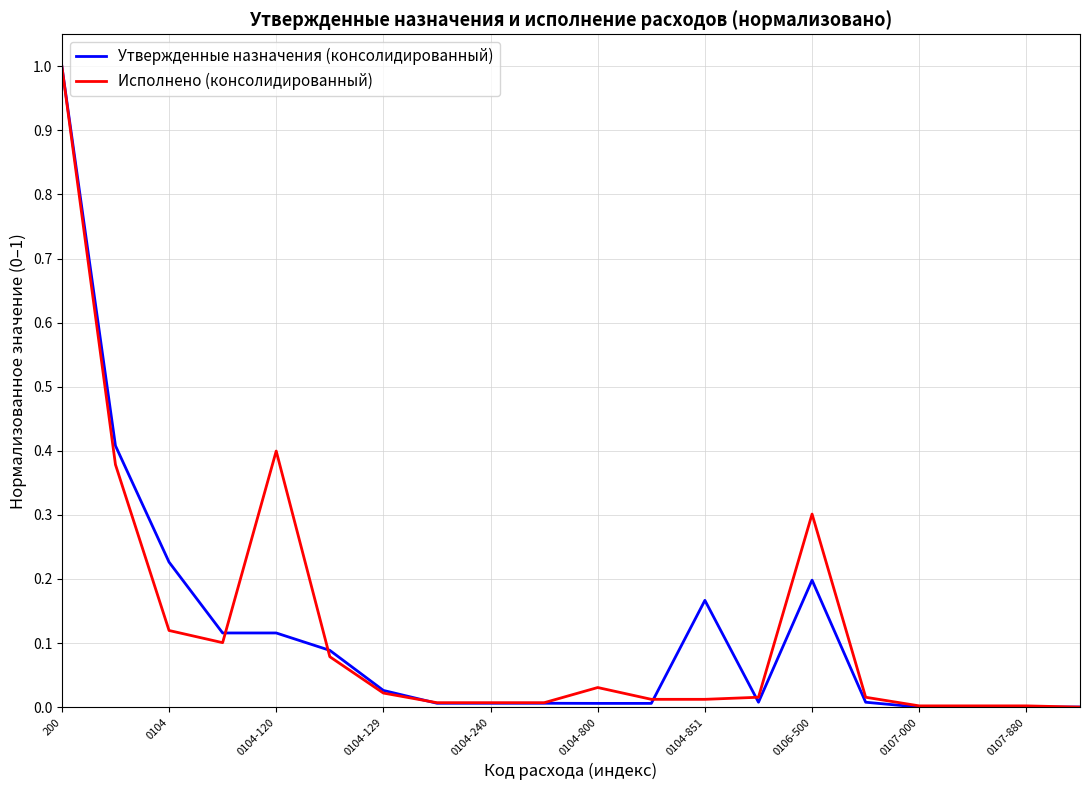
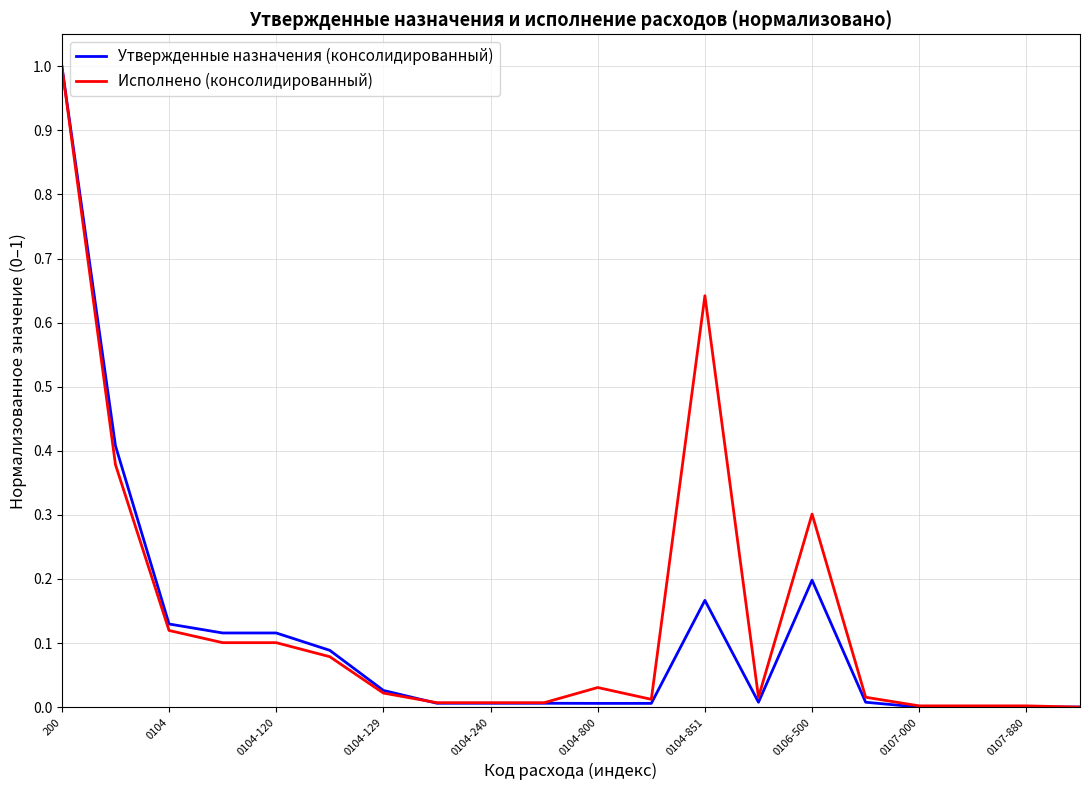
  {
    "Утвержденные назначения (консолидированный)": {
-     "0104": 0.23,
+     "0104": 0.13,
      "0104-120": 0.12,
      "0104-129": 0.03,
      "0104-800": 0.01,
      "0104-851": 0.17,
      "0106-500": 0.20
    },
    "Исполнено (консолидированный)": {
      "0104": 0.12,
-     "0104-120": 0.40,
+     "0104-120": 0.10,
      "0104-129": 0.02,
      "0104-800": 0.03,
-     "0104-851": 0.01,
+     "0104-851": 0.64,
      "0106-500": 0.30
    }
  }
